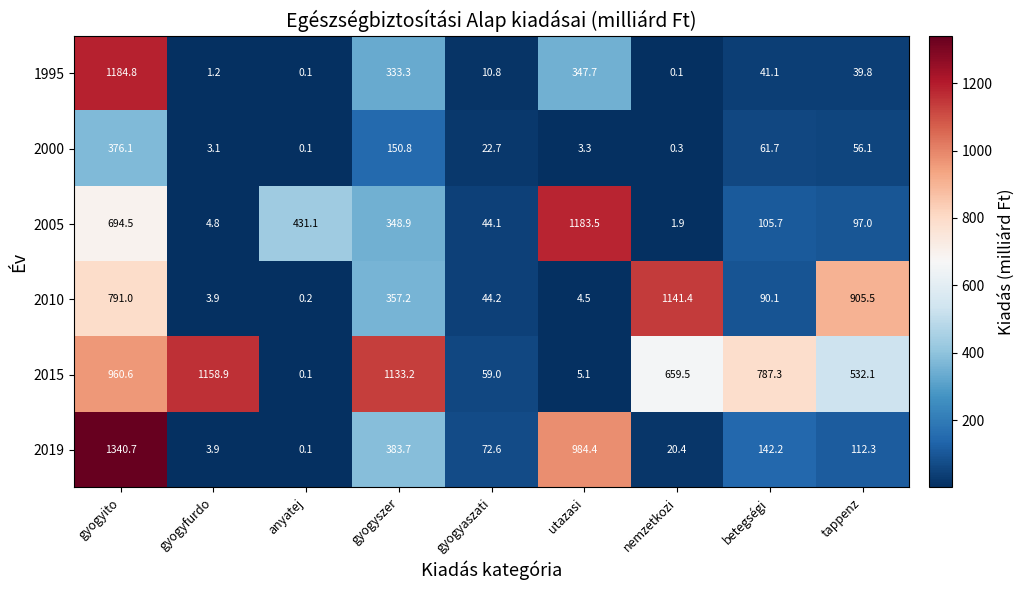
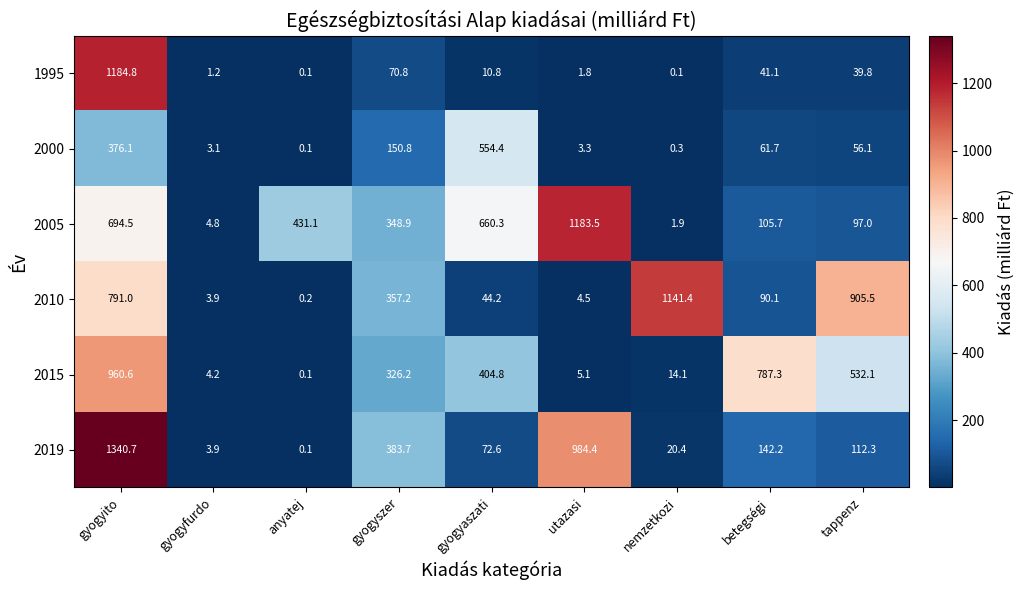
  {
    "1995": {
      "gyogyito": 1184.8,
      "gyogyfurdo": 1.2,
      "anyatej": 0.1,
-     "gyogyszer": 333.3,
+     "gyogyszer": 70.8,
      "gyogyaszati": 10.8,
-     "utazasi": 347.7,
+     "utazasi": 1.8,
      "nemzetkozi": 0.1,
      "betegségi": 41.1,
      "tappenz": 39.8
    },
    "2000": {
      "gyogyito": 376.1,
      "gyogyfurdo": 3.1,
      "anyatej": 0.1,
      "gyogyszer": 150.8,
-     "gyogyaszati": 22.7,
+     "gyogyaszati": 554.4,
      "utazasi": 3.3,
      "nemzetkozi": 0.3,
      "betegségi": 61.7,
      "tappenz": 56.1
    },
    "2005": {
      "gyogyito": 694.5,
      "gyogyfurdo": 4.8,
      "anyatej": 431.1,
      "gyogyszer": 348.9,
-     "gyogyaszati": 44.1,
+     "gyogyaszati": 660.3,
      "utazasi": 1183.5,
      "nemzetkozi": 1.9,
      "betegségi": 105.7,
      "tappenz": 97.0
    },
    "2010": {
      "gyogyito": 791.0,
      "gyogyfurdo": 3.9,
      "anyatej": 0.2,
      "gyogyszer": 357.2,
      "gyogyaszati": 44.2,
      "utazasi": 4.5,
      "nemzetkozi": 1141.4,
      "betegségi": 90.1,
      "tappenz": 905.5
    },
    "2015": {
      "gyogyito": 960.6,
-     "gyogyfurdo": 1158.9,
+     "gyogyfurdo": 4.2,
      "anyatej": 0.1,
-     "gyogyszer": 1133.2,
-     "gyogyaszati": 59.0,
+     "gyogyszer": 326.2,
+     "gyogyaszati": 404.8,
      "utazasi": 5.1,
-     "nemzetkozi": 659.5,
+     "nemzetkozi": 14.1,
      "betegségi": 787.3,
      "tappenz": 532.1
    },
    "2019": {
      "gyogyito": 1340.7,
      "gyogyfurdo": 3.9,
      "anyatej": 0.1,
      "gyogyszer": 383.7,
      "gyogyaszati": 72.6,
      "utazasi": 984.4,
      "nemzetkozi": 20.4,
      "betegségi": 142.2,
      "tappenz": 112.3
    }
  }
